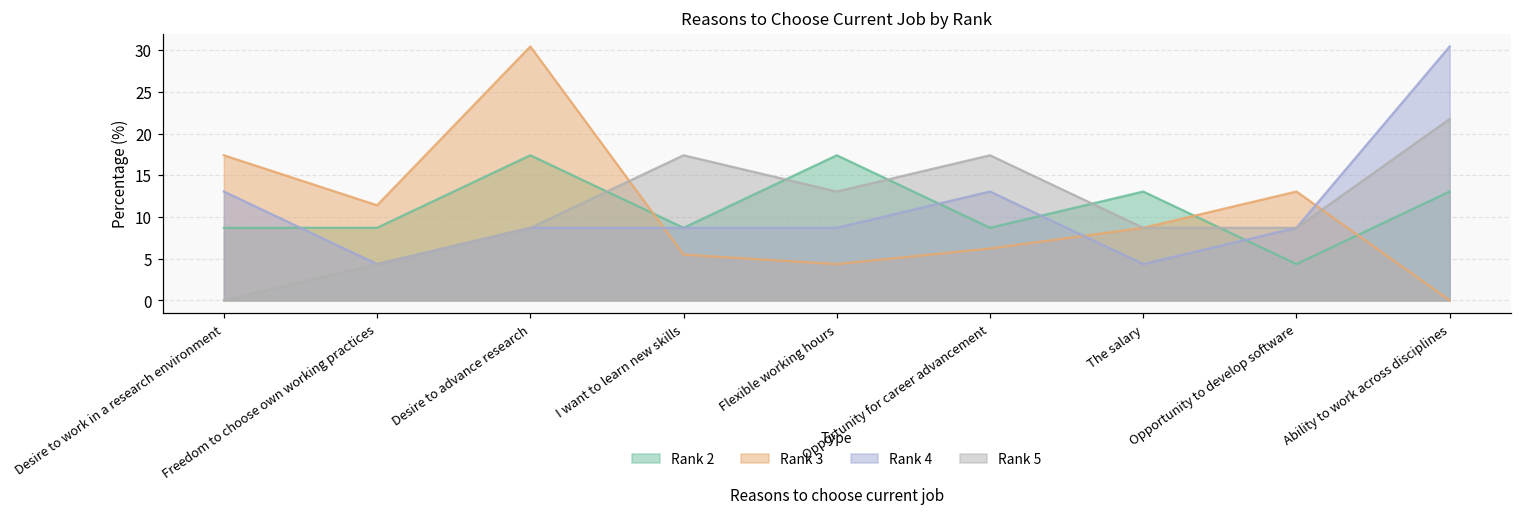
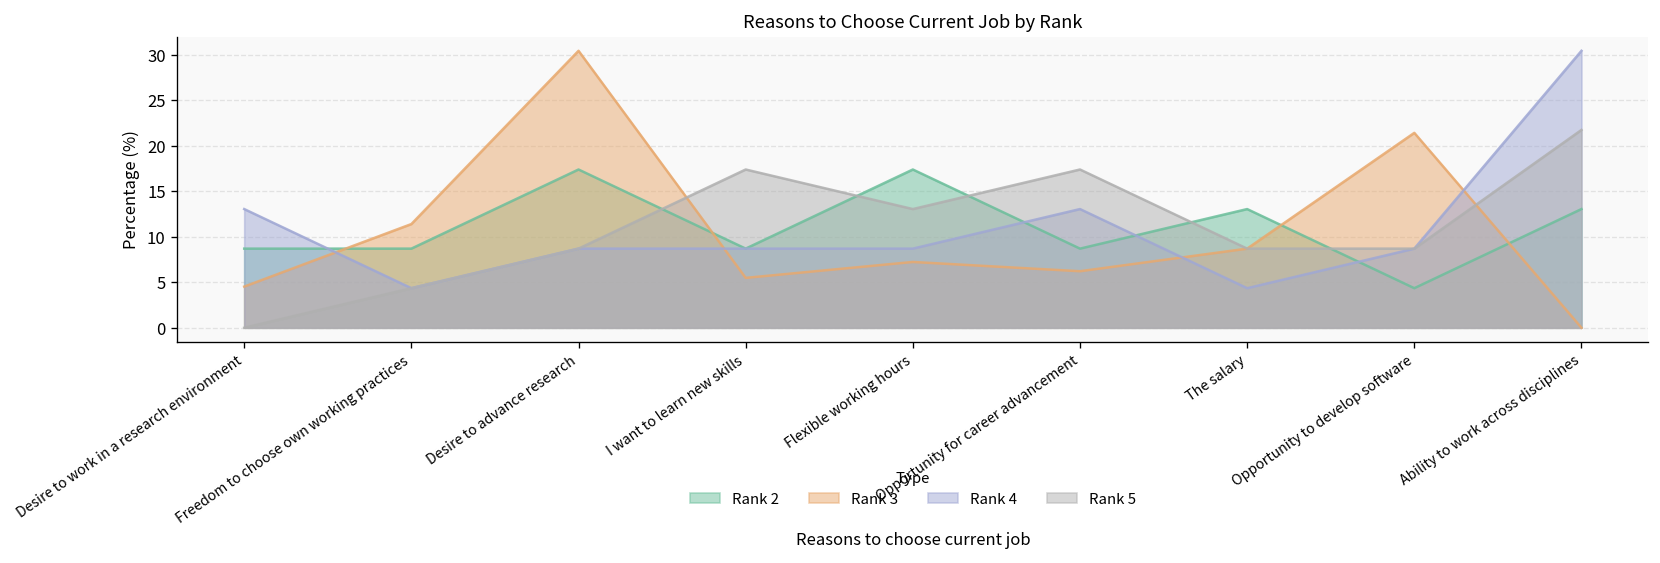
  {
    "Rank 3": {
-     "Desire to work in a research environment": 17,
+     "Desire to work in a research environment": 5,
      "Freedom to choose own working practices": 11,
      "Desire to advance research": 30,
      "I want to learn new skills": 5,
-     "Flexible working hours": 4,
+     "Flexible working hours": 7,
      "Opportunity for career advancement": 6,
-     "Opportunity to develop software": 13,
+     "Opportunity to develop software": 21,
      "Ability to work across disciplines": 0
    }
  }
